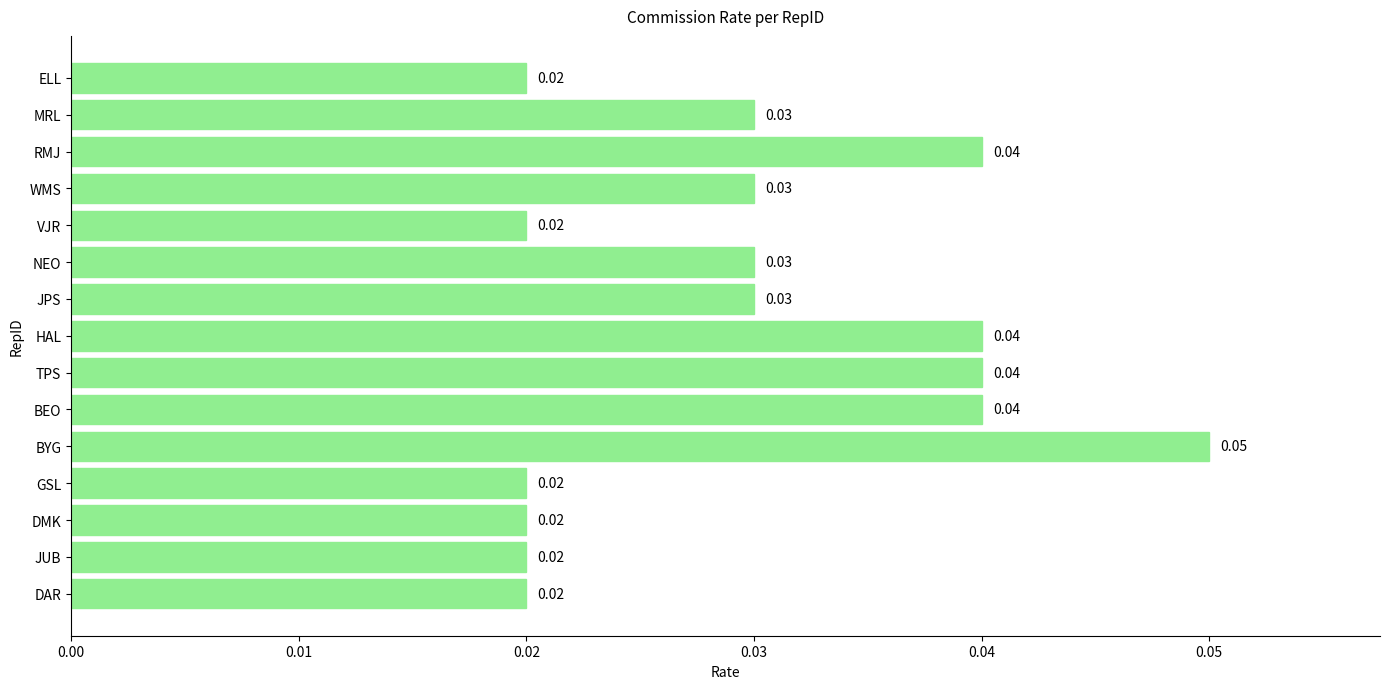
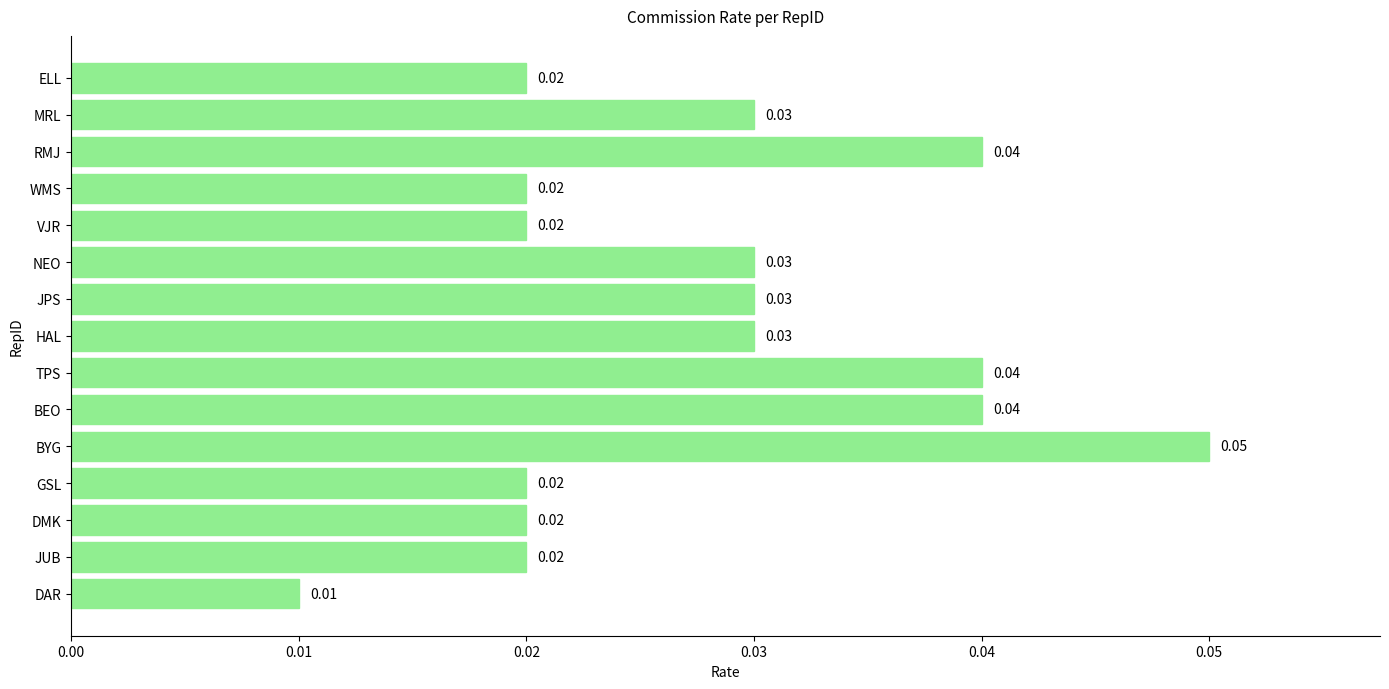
  {
    "ELL": 0.02,
    "MRL": 0.03,
    "RMJ": 0.04,
-   "WMS": 0.03,
+   "WMS": 0.02,
    "VJR": 0.02,
    "NEO": 0.03,
    "JPS": 0.03,
-   "HAL": 0.04,
+   "HAL": 0.03,
    "TPS": 0.04,
    "BEO": 0.04,
    "BYG": 0.05,
    "GSL": 0.02,
    "DMK": 0.02,
    "JUB": 0.02,
-   "DAR": 0.02
+   "DAR": 0.01
  }
